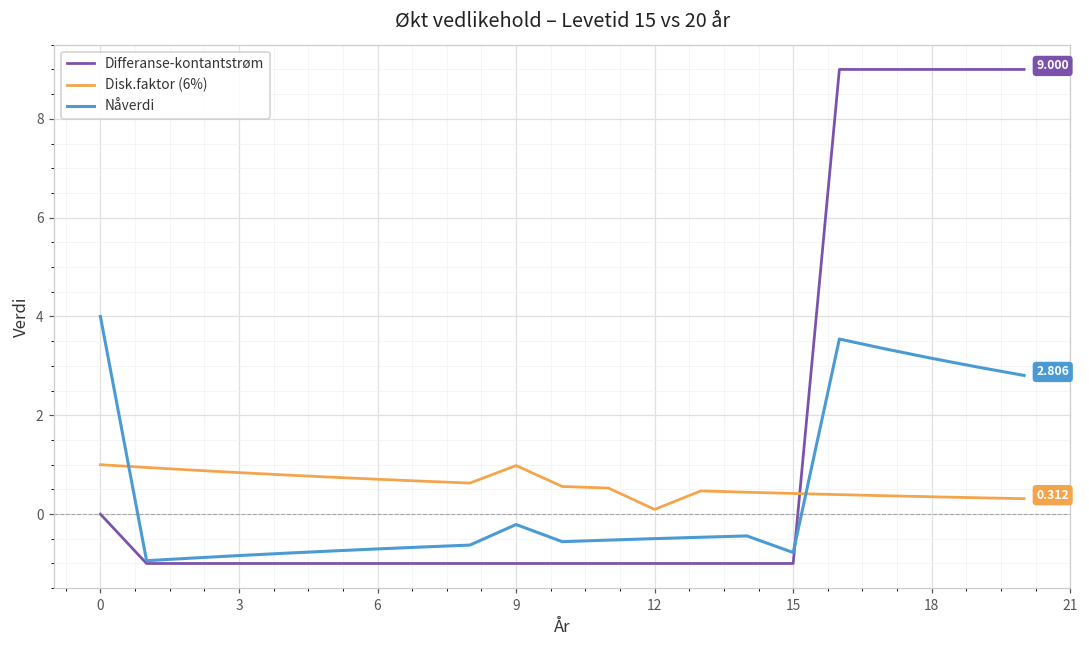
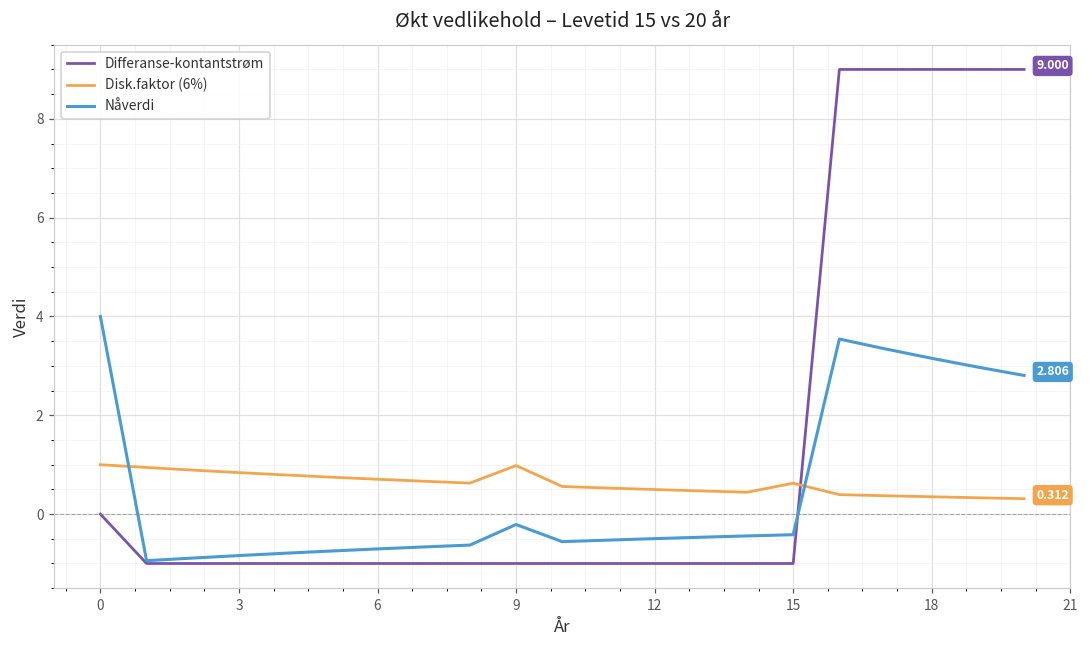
  {
    "Differanse-kontantstrøm": {
      "0": 0.0,
      "3": -1.0,
      "6": -1.0,
      "9": -1.0,
      "12": -1.0,
      "15": -1.0,
      "18": 9.0
    },
    "Disk.faktor (6%)": {
      "0": 1.0,
      "3": 0.8,
      "6": 0.7,
      "9": 1.0,
-     "12": 0.1,
-     "15": 0.4,
+     "12": 0.5,
+     "15": 0.6,
      "18": 0.4
    },
    "Nåverdi": {
      "0": 4.0,
      "3": -0.8,
      "6": -0.7,
      "9": -0.2,
      "12": -0.5,
-     "15": -0.8,
+     "15": -0.4,
      "18": 3.2
    }
  }
